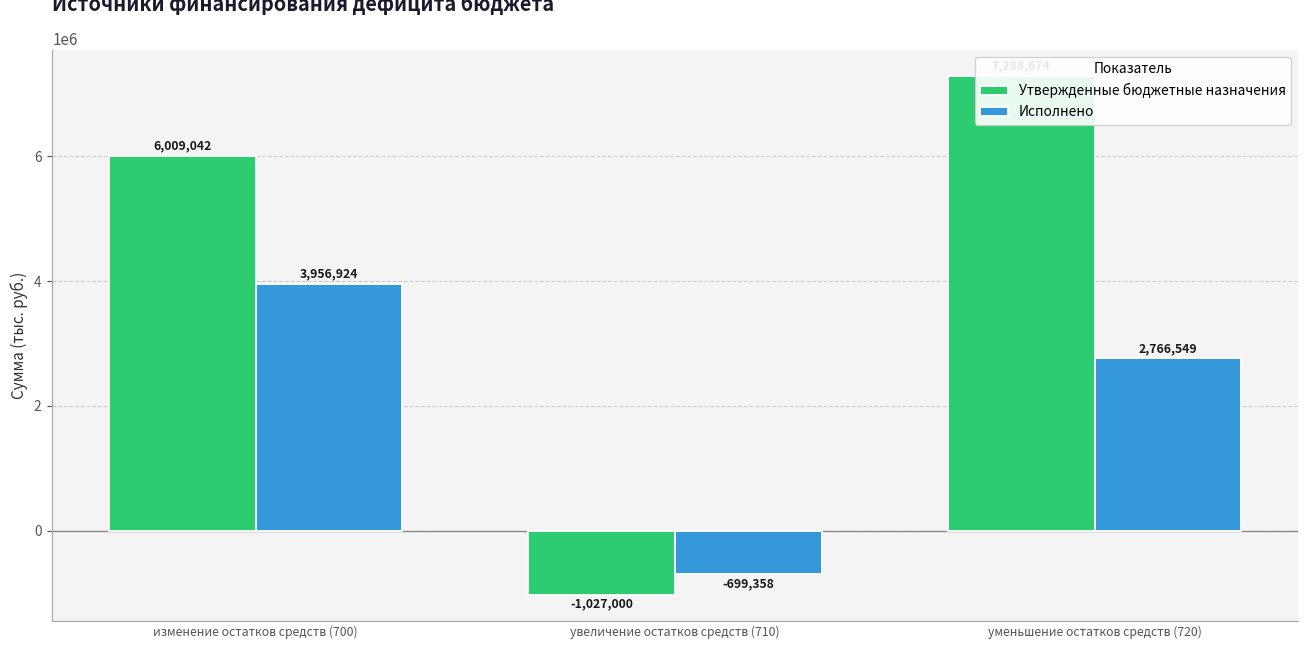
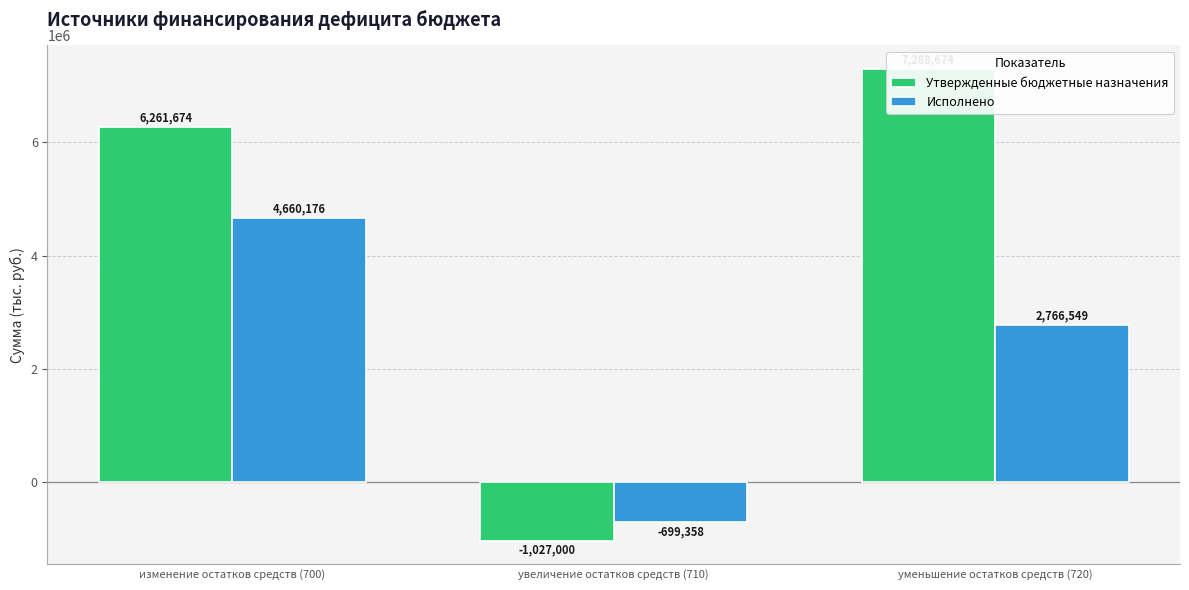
  {
    "Утвержденные бюджетные назначения": {
-     "изменение остатков средств (700)": "6,009,042",
+     "изменение остатков средств (700)": "6,261,674",
      "увеличение остатков средств (710)": "-1,027,000"
    },
    "Исполнено": {
-     "изменение остатков средств (700)": "3,956,924",
+     "изменение остатков средств (700)": "4,660,176",
      "увеличение остатков средств (710)": "-699,358",
      "уменьшение остатков средств (720)": "2,766,549"
    }
  }
